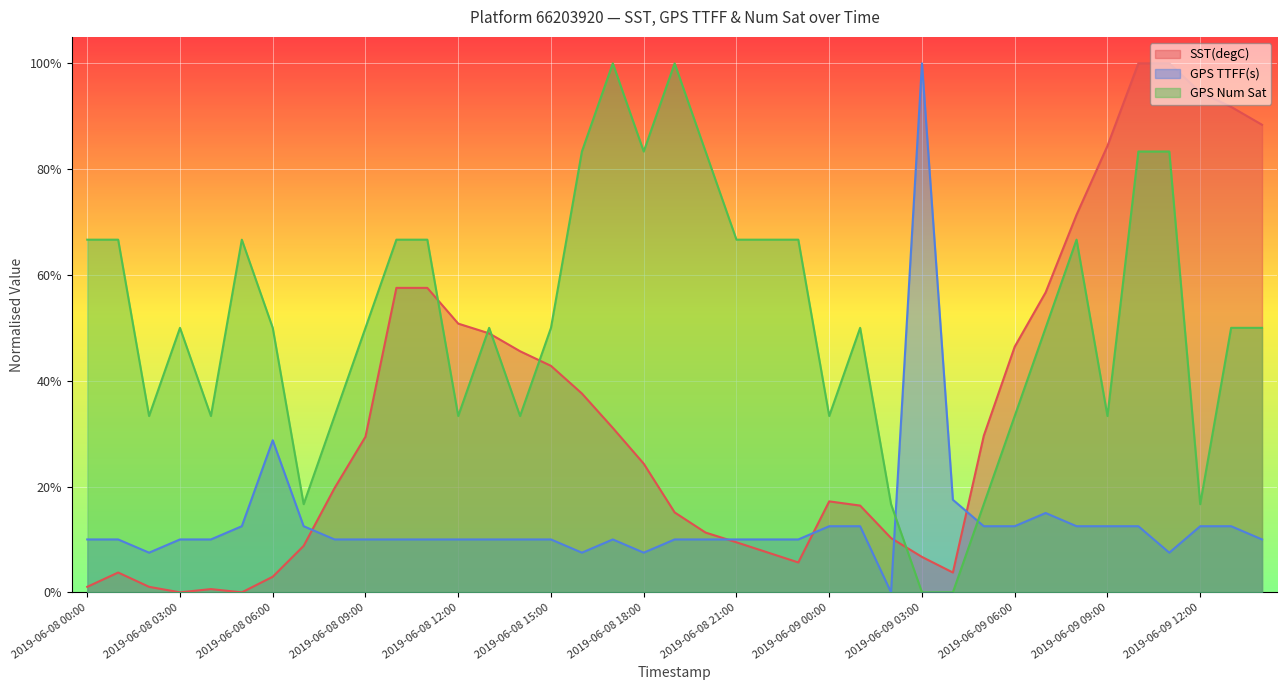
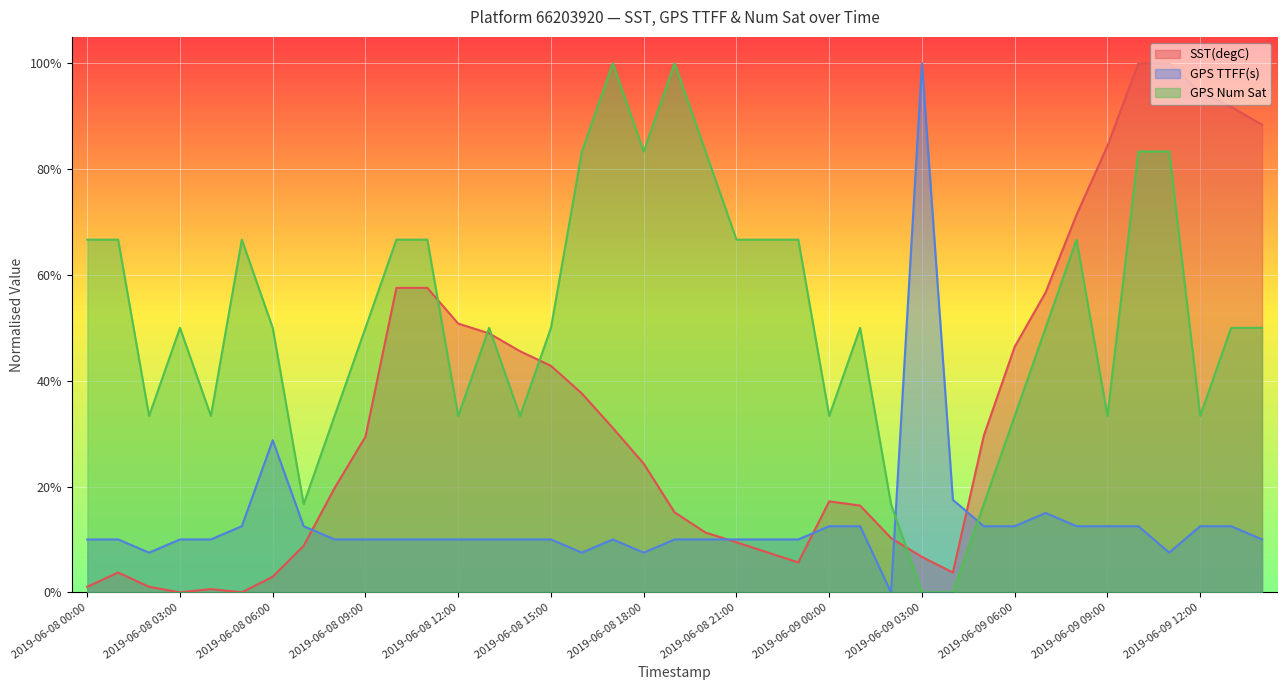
  {
    "SST(degC)": {
      "2019-06-08 00:00": "1%",
      "2019-06-08 03:00": "0%",
      "2019-06-08 06:00": "3%",
      "2019-06-08 09:00": "29%",
      "2019-06-08 12:00": "51%",
      "2019-06-08 15:00": "43%",
      "2019-06-08 18:00": "24%",
      "2019-06-08 21:00": "9%",
      "2019-06-09 00:00": "17%",
      "2019-06-09 03:00": "7%",
      "2019-06-09 06:00": "46%",
      "2019-06-09 09:00": "84%"
    },
    "GPS TTFF(s)": {
      "2019-06-08 00:00": "10%",
      "2019-06-08 03:00": "10%",
      "2019-06-08 06:00": "29%",
      "2019-06-08 09:00": "10%",
      "2019-06-08 12:00": "10%",
      "2019-06-08 15:00": "10%",
      "2019-06-08 18:00": "7%",
      "2019-06-08 21:00": "10%",
      "2019-06-09 00:00": "12%",
      "2019-06-09 03:00": "100%",
      "2019-06-09 06:00": "12%",
      "2019-06-09 09:00": "12%",
      "2019-06-09 12:00": "12%"
    },
    "GPS Num Sat": {
      "2019-06-08 00:00": "67%",
      "2019-06-08 03:00": "50%",
      "2019-06-08 06:00": "50%",
      "2019-06-08 09:00": "50%",
      "2019-06-08 12:00": "33%",
      "2019-06-08 15:00": "50%",
      "2019-06-08 18:00": "83%",
      "2019-06-08 21:00": "67%",
      "2019-06-09 00:00": "33%",
      "2019-06-09 03:00": "0%",
      "2019-06-09 06:00": "33%",
      "2019-06-09 09:00": "33%",
-     "2019-06-09 12:00": "17%"
+     "2019-06-09 12:00": "33%"
    }
  }
